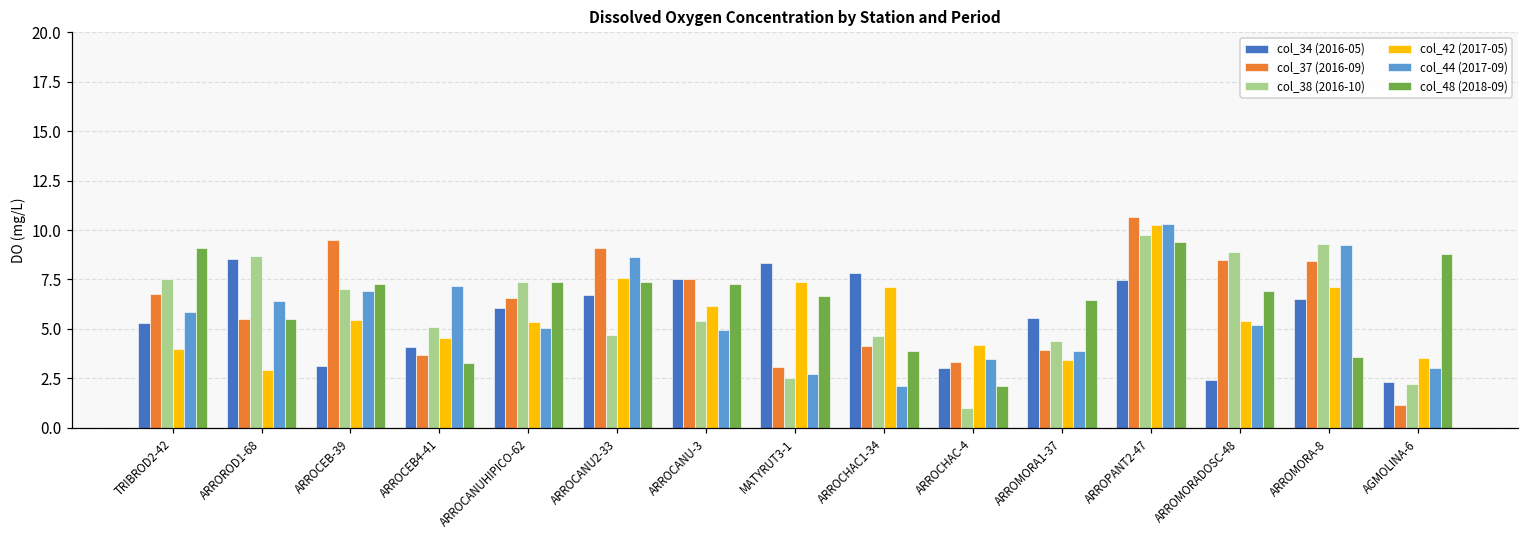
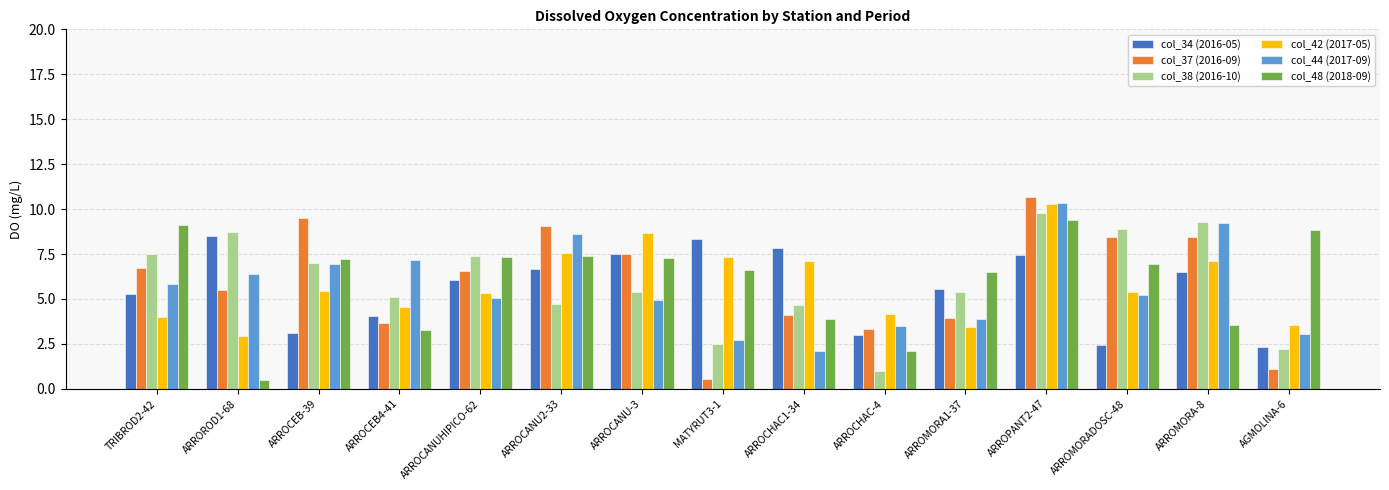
  {
    "col_37 (2016-09)": {
      "TRIBROD2-42": 6.8,
      "ARROROD1-68": 5.5,
      "ARROCEB-39": 9.5,
      "ARROCEB4-41": 3.7,
      "ARROCANUHIPICO-62": 6.6,
      "ARROCANU2-33": 9.1,
      "ARROCANU-3": 7.5,
-     "MATYRUT3-1": 3.1,
+     "MATYRUT3-1": 0.6,
      "ARROCHAC1-34": 4.1,
      "ARROCHAC-4": 3.3,
      "ARROMORA1-37": 4.0,
      "ARROPANT2-47": 10.7,
      "ARROMORADOSC-48": 8.5,
      "ARROMORA-8": 8.4,
      "AGMOLINA-6": 1.1
    },
    "col_38 (2016-10)": {
      "TRIBROD2-42": 7.5,
      "ARROROD1-68": 8.7,
      "ARROCEB-39": 7.0,
      "ARROCEB4-41": 5.1,
      "ARROCANUHIPICO-62": 7.4,
      "ARROCANU2-33": 4.7,
      "ARROCANU-3": 5.4,
      "MATYRUT3-1": 2.5,
      "ARROCHAC1-34": 4.6,
      "ARROCHAC-4": 1.0,
-     "ARROMORA1-37": 4.4,
+     "ARROMORA1-37": 5.4,
      "ARROPANT2-47": 9.8,
      "ARROMORADOSC-48": 8.9,
      "ARROMORA-8": 9.3,
      "AGMOLINA-6": 2.2
    },
    "col_42 (2017-05)": {
      "TRIBROD2-42": 4.0,
      "ARROROD1-68": 2.9,
      "ARROCEB-39": 5.4,
      "ARROCEB4-41": 4.6,
      "ARROCANUHIPICO-62": 5.3,
      "ARROCANU2-33": 7.6,
-     "ARROCANU-3": 6.2,
+     "ARROCANU-3": 8.7,
      "MATYRUT3-1": 7.4,
      "ARROCHAC1-34": 7.1,
      "ARROCHAC-4": 4.2,
      "ARROMORA1-37": 3.5,
      "ARROPANT2-47": 10.3,
      "ARROMORADOSC-48": 5.4,
      "ARROMORA-8": 7.1,
      "AGMOLINA-6": 3.5
    },
    "col_48 (2018-09)": {
      "TRIBROD2-42": 9.1,
-     "ARROROD1-68": 5.5,
+     "ARROROD1-68": 0.5,
      "ARROCEB-39": 7.3,
      "ARROCEB4-41": 3.3,
      "ARROCANUHIPICO-62": 7.4,
      "ARROCANU2-33": 7.4,
      "ARROCANU-3": 7.3,
      "MATYRUT3-1": 6.6,
      "ARROCHAC1-34": 3.9,
      "ARROCHAC-4": 2.1,
      "ARROMORA1-37": 6.5,
      "ARROPANT2-47": 9.4,
      "ARROMORADOSC-48": 6.9,
      "ARROMORA-8": 3.6,
      "AGMOLINA-6": 8.8
    }
  }
